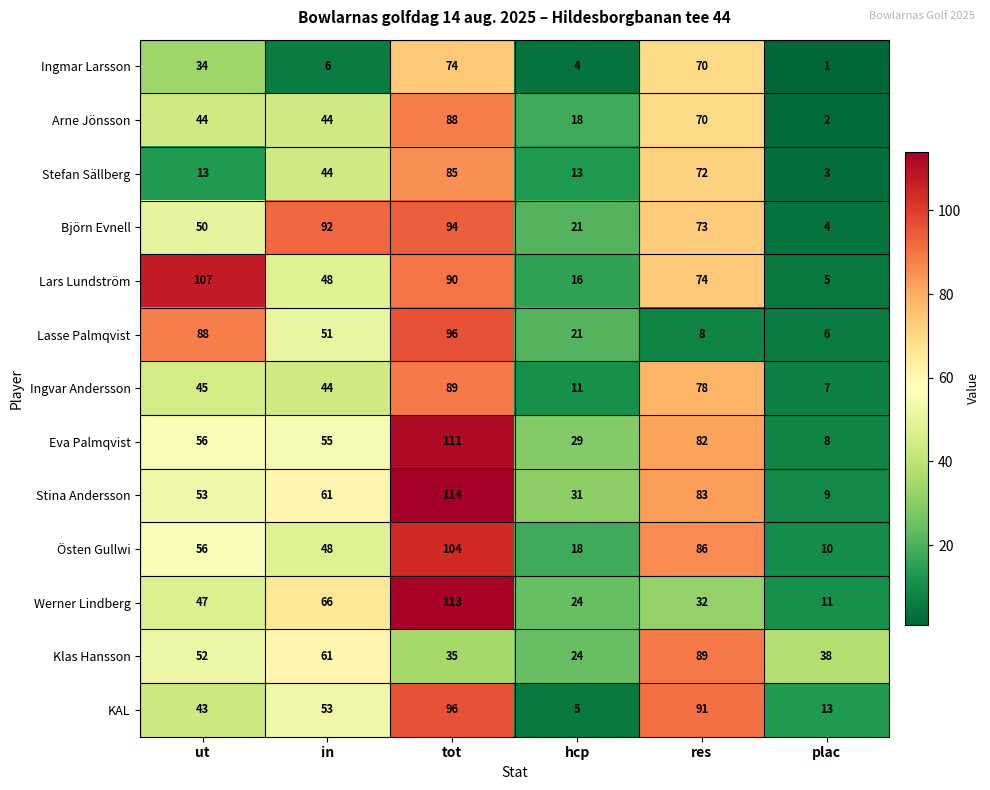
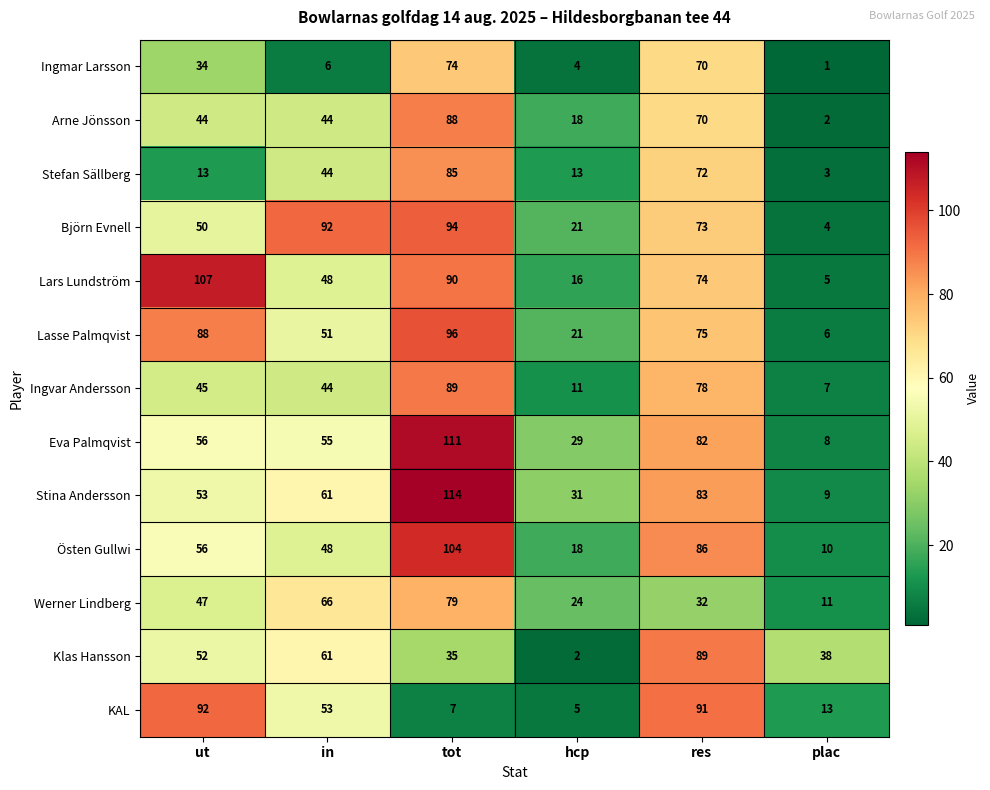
  {
    "Ingmar Larsson": {
      "ut": 34,
      "in": 6,
      "tot": 74,
      "hcp": 4,
      "res": 70,
      "plac": 1
    },
    "Arne Jönsson": {
      "ut": 44,
      "in": 44,
      "tot": 88,
      "hcp": 18,
      "res": 70,
      "plac": 2
    },
    "Stefan Sällberg": {
      "ut": 13,
      "in": 44,
      "tot": 85,
      "hcp": 13,
      "res": 72,
      "plac": 3
    },
    "Björn Evnell": {
      "ut": 50,
      "in": 92,
      "tot": 94,
      "hcp": 21,
      "res": 73,
      "plac": 4
    },
    "Lars Lundström": {
      "ut": 107,
      "in": 48,
      "tot": 90,
      "hcp": 16,
      "res": 74,
      "plac": 5
    },
    "Lasse Palmqvist": {
      "ut": 88,
      "in": 51,
      "tot": 96,
      "hcp": 21,
-     "res": 8,
+     "res": 75,
      "plac": 6
    },
    "Ingvar Andersson": {
      "ut": 45,
      "in": 44,
      "tot": 89,
      "hcp": 11,
      "res": 78,
      "plac": 7
    },
    "Eva Palmqvist": {
      "ut": 56,
      "in": 55,
      "tot": 111,
      "hcp": 29,
      "res": 82,
      "plac": 8
    },
    "Stina Andersson": {
      "ut": 53,
      "in": 61,
      "tot": 114,
      "hcp": 31,
      "res": 83,
      "plac": 9
    },
    "Östen Gullwi": {
      "ut": 56,
      "in": 48,
      "tot": 104,
      "hcp": 18,
      "res": 86,
      "plac": 10
    },
    "Werner Lindberg": {
      "ut": 47,
      "in": 66,
-     "tot": 113,
+     "tot": 79,
      "hcp": 24,
      "res": 32,
      "plac": 11
    },
    "Klas Hansson": {
      "ut": 52,
      "in": 61,
      "tot": 35,
-     "hcp": 24,
+     "hcp": 2,
      "res": 89,
      "plac": 38
    },
    "KAL": {
-     "ut": 43,
+     "ut": 92,
      "in": 53,
-     "tot": 96,
+     "tot": 7,
      "hcp": 5,
      "res": 91,
      "plac": 13
    }
  }
